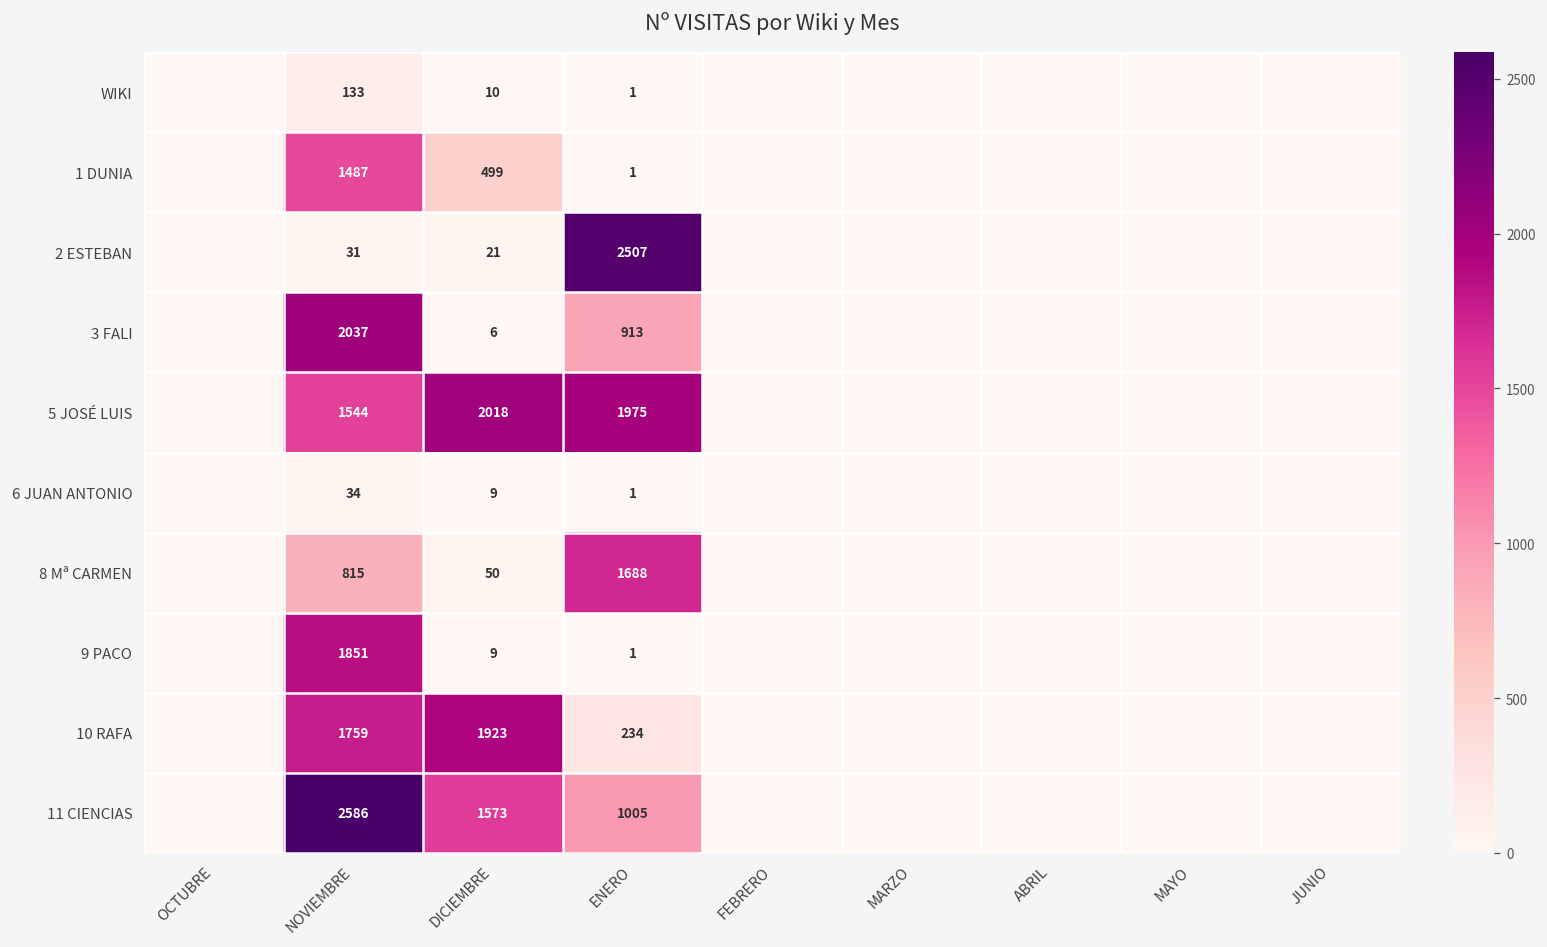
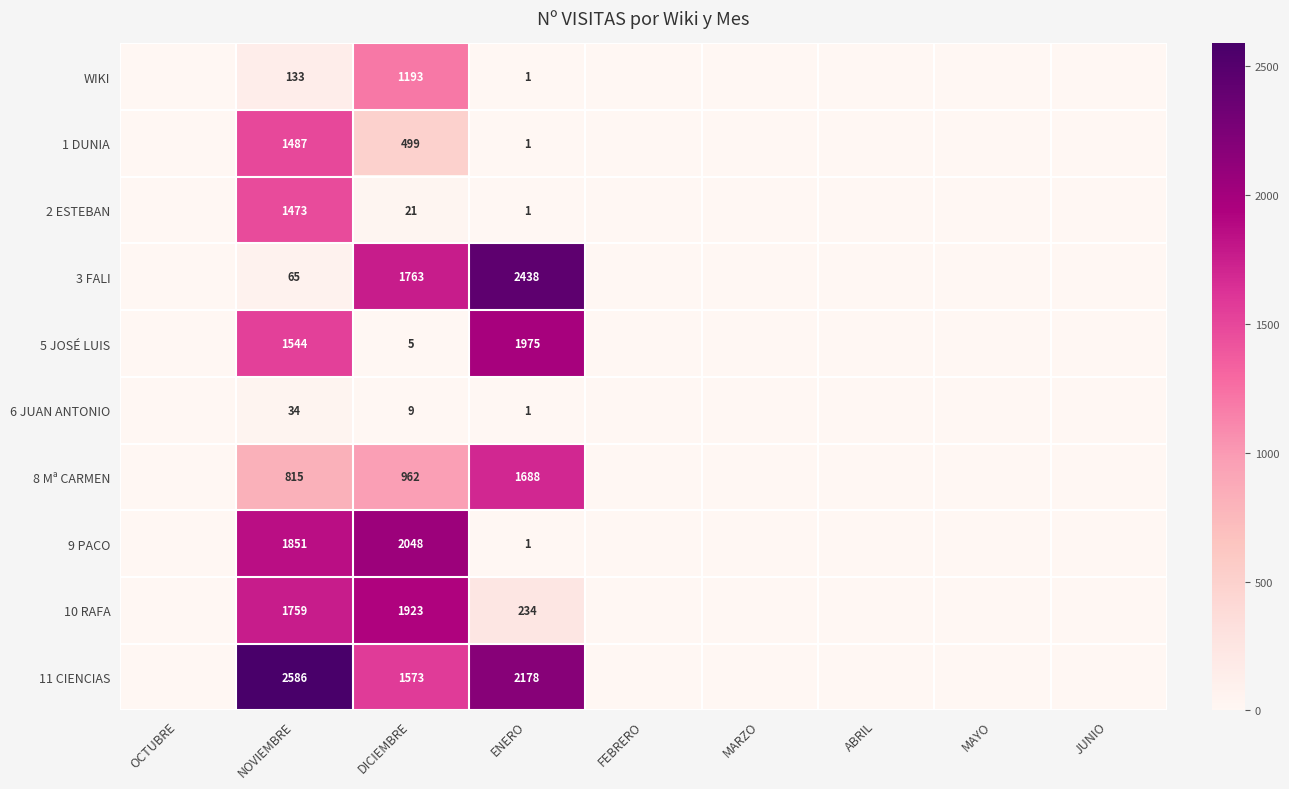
  {
    "WIKI": {
      "NOVIEMBRE": 133,
-     "DICIEMBRE": 10,
+     "DICIEMBRE": 1193,
      "ENERO": 1
    },
    "1 DUNIA": {
      "NOVIEMBRE": 1487,
      "DICIEMBRE": 499,
      "ENERO": 1
    },
    "2 ESTEBAN": {
-     "NOVIEMBRE": 31,
+     "NOVIEMBRE": 1473,
      "DICIEMBRE": 21,
-     "ENERO": 2507
+     "ENERO": 1
    },
    "3 FALI": {
-     "NOVIEMBRE": 2037,
-     "DICIEMBRE": 6,
-     "ENERO": 913
+     "NOVIEMBRE": 65,
+     "DICIEMBRE": 1763,
+     "ENERO": 2438
    },
    "5 JOSÉ LUIS": {
      "NOVIEMBRE": 1544,
-     "DICIEMBRE": 2018,
+     "DICIEMBRE": 5,
      "ENERO": 1975
    },
    "6 JUAN ANTONIO": {
      "NOVIEMBRE": 34,
      "DICIEMBRE": 9,
      "ENERO": 1
    },
    "8 Mª CARMEN": {
      "NOVIEMBRE": 815,
-     "DICIEMBRE": 50,
+     "DICIEMBRE": 962,
      "ENERO": 1688
    },
    "9 PACO": {
      "NOVIEMBRE": 1851,
-     "DICIEMBRE": 9,
+     "DICIEMBRE": 2048,
      "ENERO": 1
    },
    "10 RAFA": {
      "NOVIEMBRE": 1759,
      "DICIEMBRE": 1923,
      "ENERO": 234
    },
    "11 CIENCIAS": {
      "NOVIEMBRE": 2586,
      "DICIEMBRE": 1573,
-     "ENERO": 1005
+     "ENERO": 2178
    }
  }
